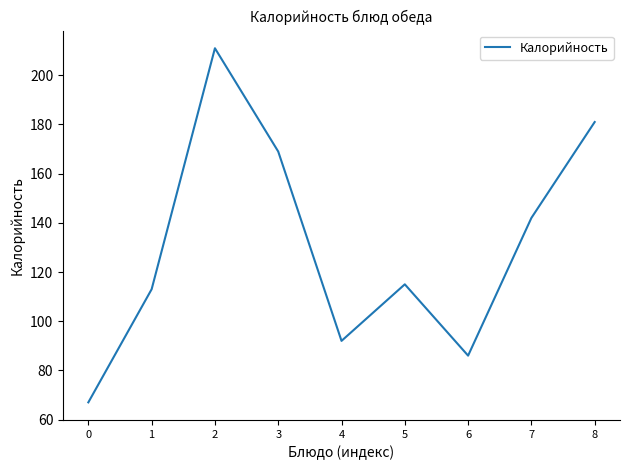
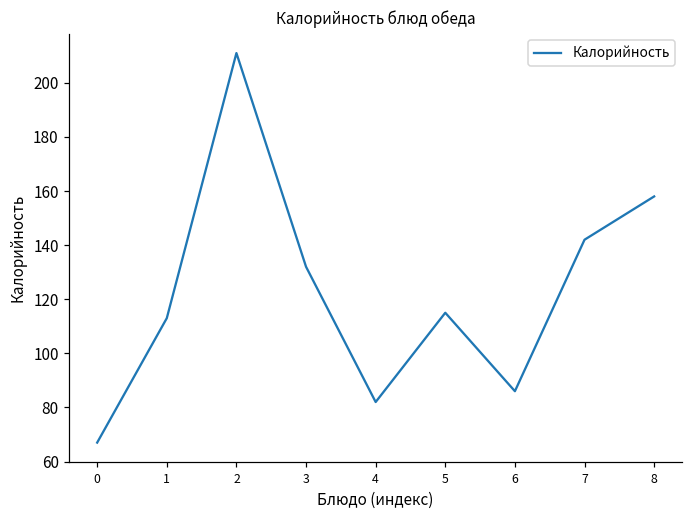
  {
    "0": 67,
    "1": 113,
    "2": 211,
-   "3": 169,
-   "4": 92,
+   "3": 132,
+   "4": 82,
    "5": 115,
    "6": 86,
    "7": 142,
-   "8": 181
+   "8": 158
  }
